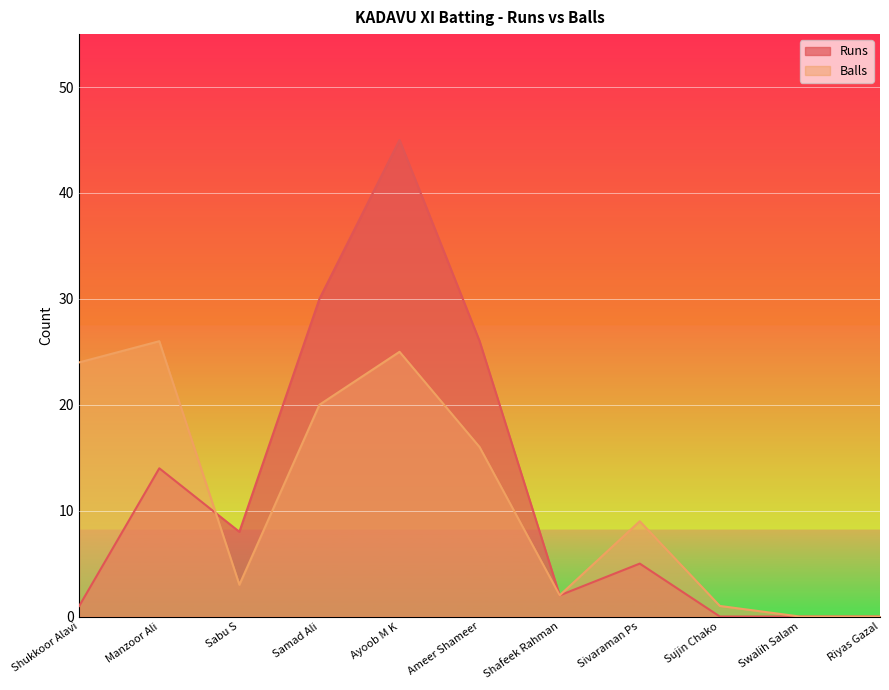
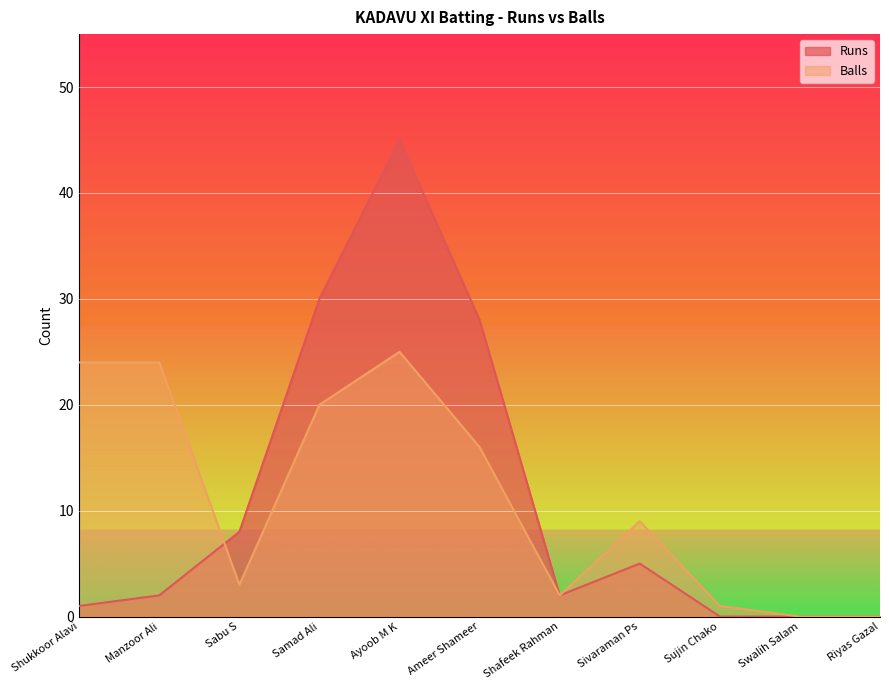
  {
    "Runs": {
      "Shukkoor Alavi": 1,
-     "Manzoor Ali": 14,
+     "Manzoor Ali": 2,
      "Sabu S": 8,
      "Samad Ali": 30,
      "Ayoob M K": 45,
-     "Ameer Shameer": 26,
+     "Ameer Shameer": 28,
      "Sivaraman Ps": 5,
      "Sujin Chako": 0
    },
    "Balls": {
      "Shukkoor Alavi": 24,
-     "Manzoor Ali": 26,
+     "Manzoor Ali": 24,
      "Sabu S": 3,
      "Samad Ali": 20,
      "Ayoob M K": 25,
      "Ameer Shameer": 16,
      "Sivaraman Ps": 9,
      "Sujin Chako": 1
    }
  }
